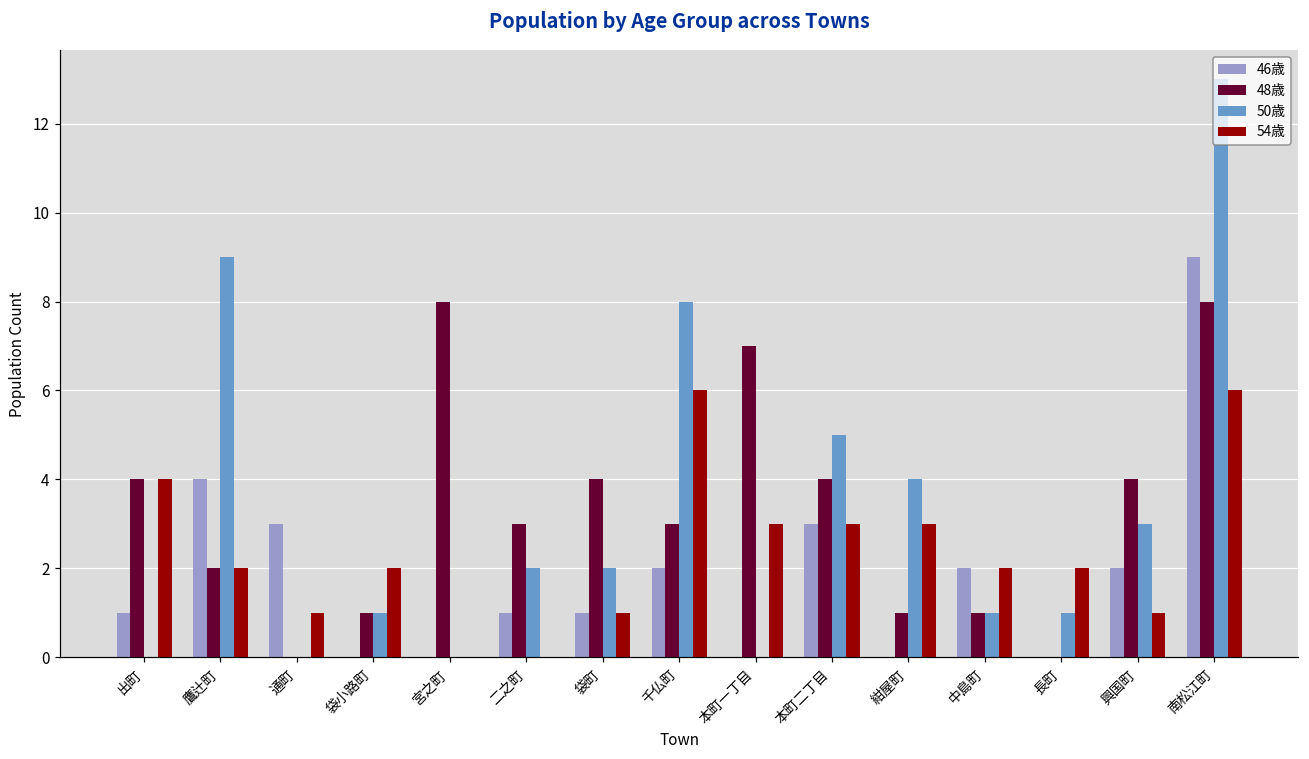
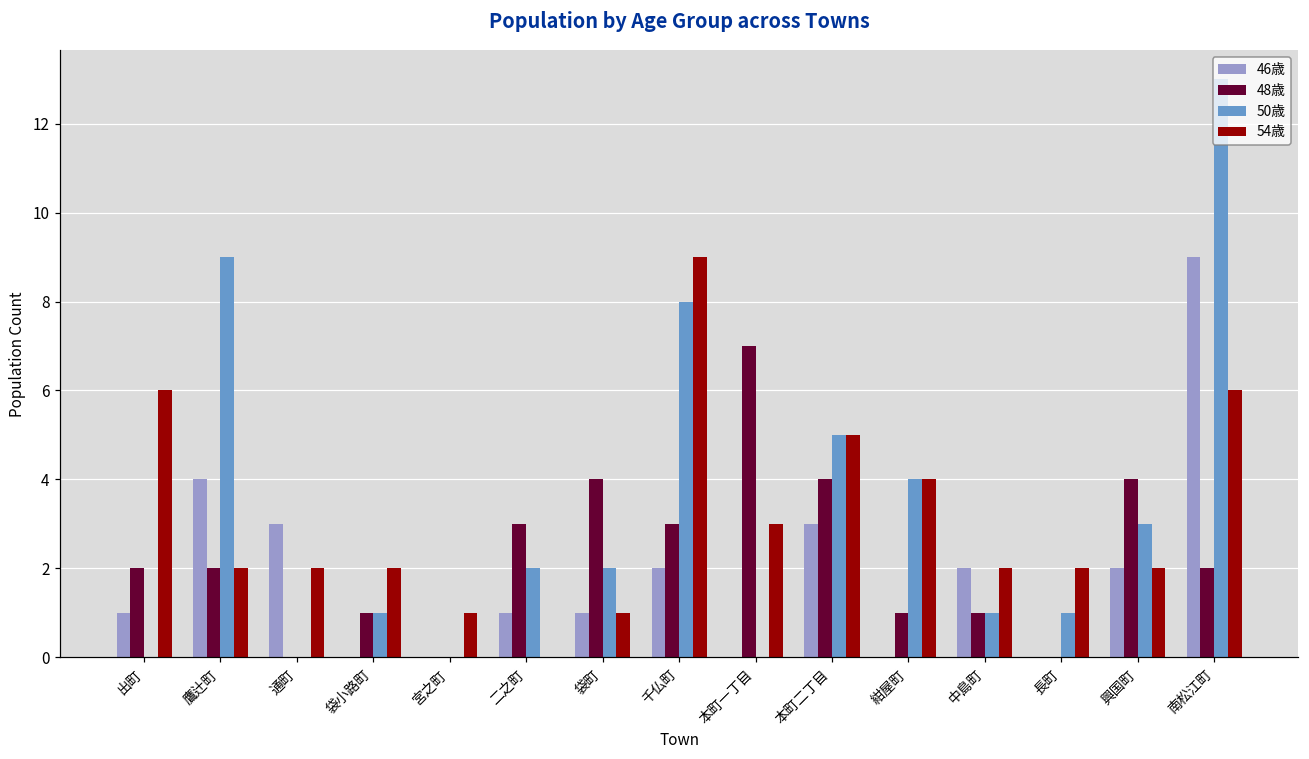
  {
    "48歳": {
-     "出町": 4,
+     "出町": 2,
      "鷹辻町": 2,
      "通町": 0,
      "袋小路町": 1,
-     "宮之町": 8,
+     "宮之町": 0,
      "二之町": 3,
      "袋町": 4,
      "千仏町": 3,
      "本町一丁目": 7,
      "本町二丁目": 4,
      "紺屋町": 1,
      "中島町": 1,
      "長町": 0,
      "興国町": 4,
-     "南松江町": 8
+     "南松江町": 2
    },
    "54歳": {
-     "出町": 4,
+     "出町": 6,
      "鷹辻町": 2,
-     "通町": 1,
+     "通町": 2,
      "袋小路町": 2,
-     "宮之町": 0,
+     "宮之町": 1,
      "二之町": 0,
      "袋町": 1,
-     "千仏町": 6,
+     "千仏町": 9,
      "本町一丁目": 3,
-     "本町二丁目": 3,
-     "紺屋町": 3,
+     "本町二丁目": 5,
+     "紺屋町": 4,
      "中島町": 2,
      "長町": 2,
-     "興国町": 1,
+     "興国町": 2,
      "南松江町": 6
    }
  }
